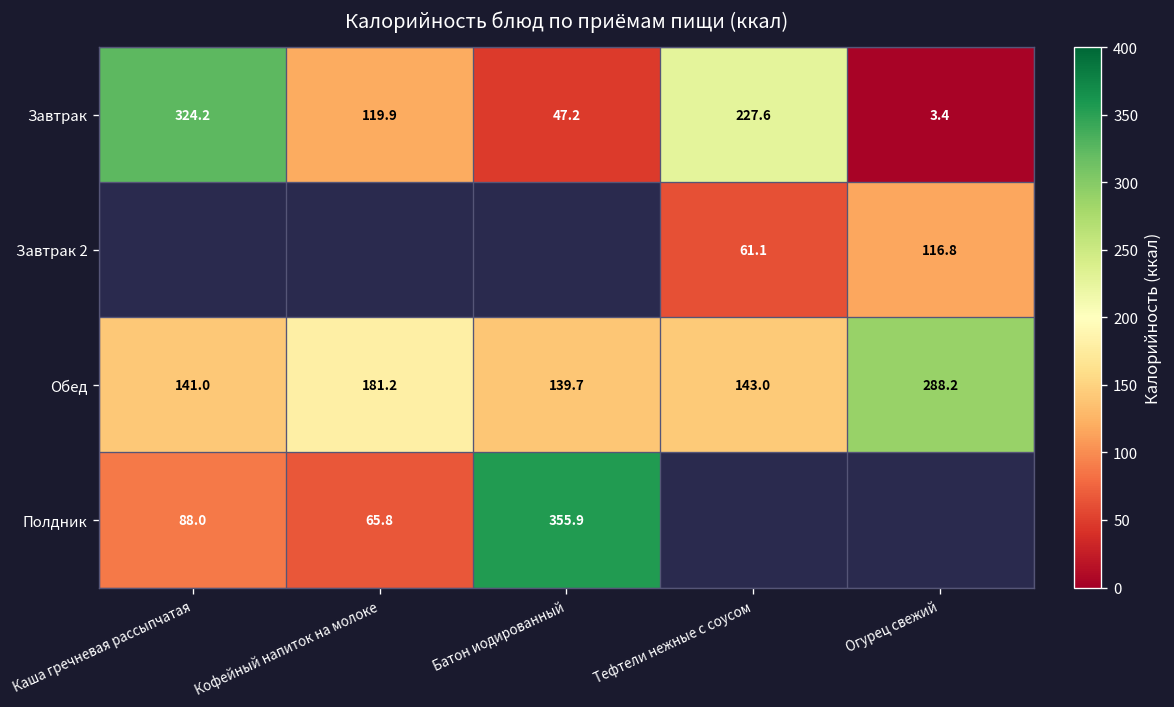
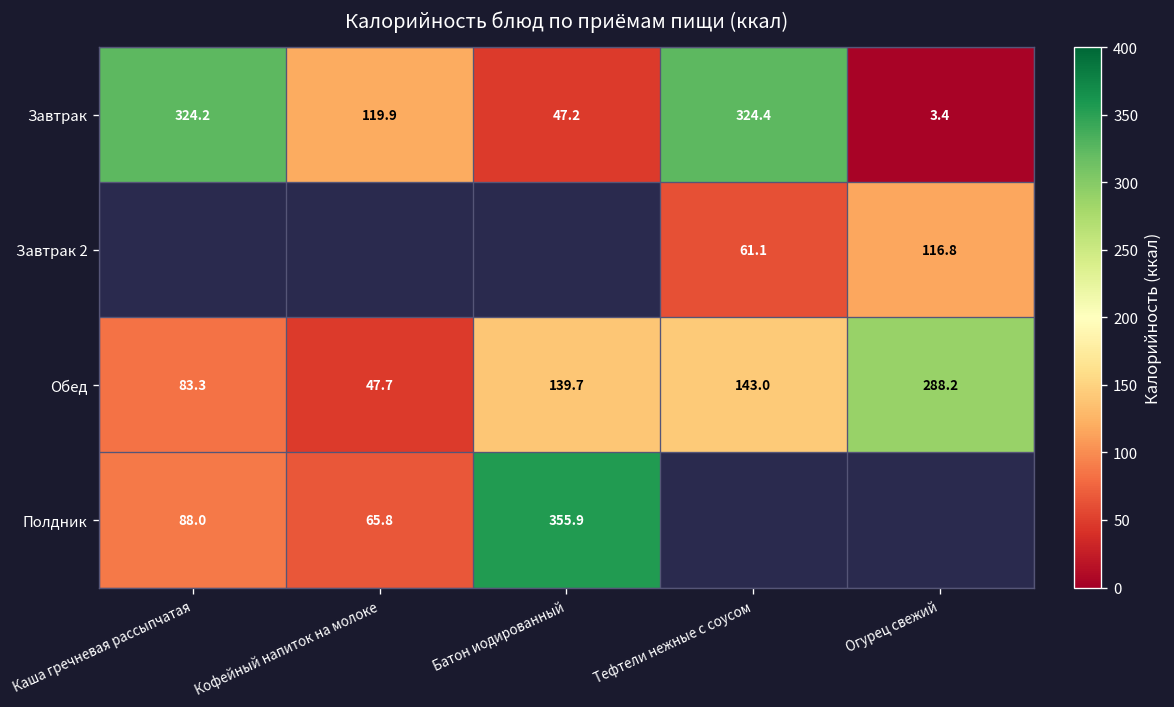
  {
    "Завтрак": {
      "Каша гречневая рассыпчатая": 324.2,
      "Кофейный напиток на молоке": 119.9,
      "Батон иодированный": 47.2,
-     "Тефтели нежные с соусом": 227.6,
+     "Тефтели нежные с соусом": 324.4,
      "Огурец свежий": 3.4
    },
    "Завтрак 2": {
      "Тефтели нежные с соусом": 61.1,
      "Огурец свежий": 116.8
    },
    "Обед": {
-     "Каша гречневая рассыпчатая": 141.0,
-     "Кофейный напиток на молоке": 181.2,
+     "Каша гречневая рассыпчатая": 83.3,
+     "Кофейный напиток на молоке": 47.7,
      "Батон иодированный": 139.7,
      "Тефтели нежные с соусом": 143.0,
      "Огурец свежий": 288.2
    },
    "Полдник": {
      "Каша гречневая рассыпчатая": 88.0,
      "Кофейный напиток на молоке": 65.8,
      "Батон иодированный": 355.9
    }
  }
